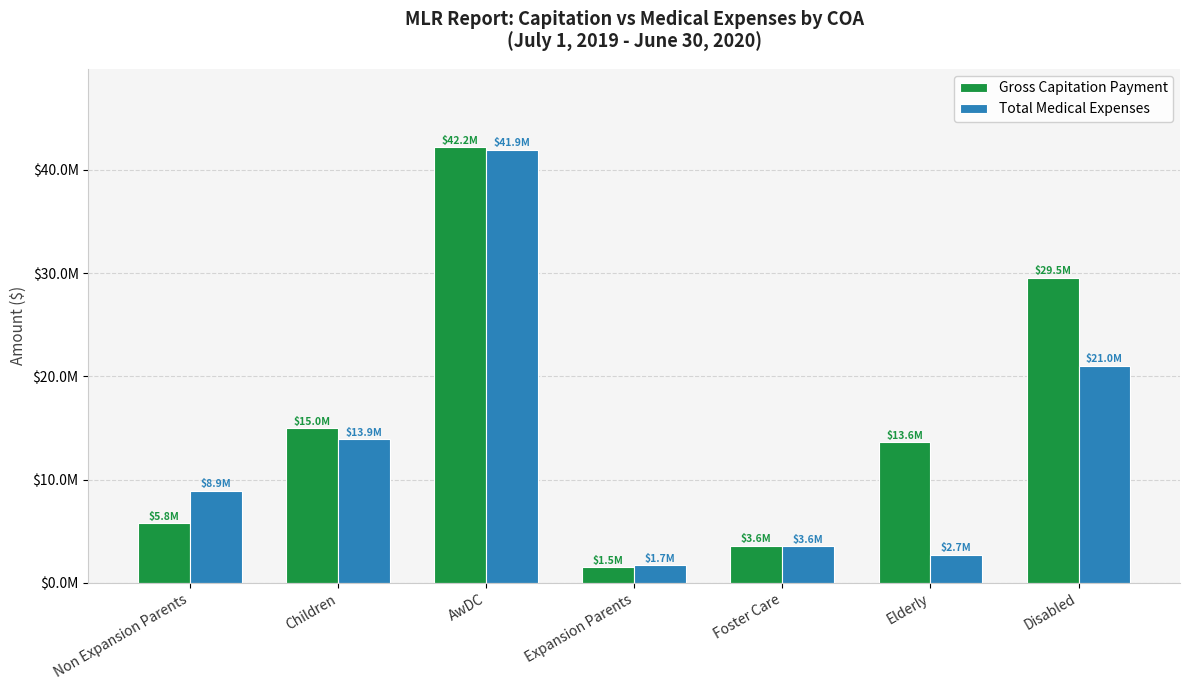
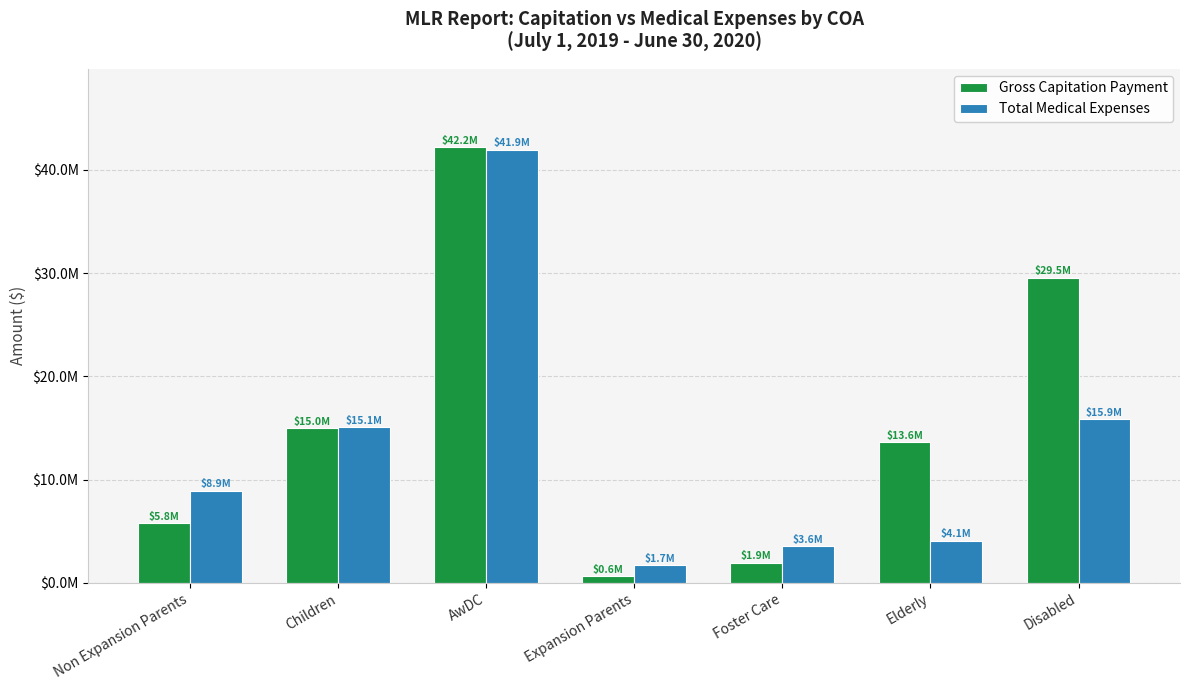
  {
    "Gross Capitation Payment": {
      "Non Expansion Parents": "$5.8M",
      "Children": "$15.0M",
      "AwDC": "$42.2M",
-     "Expansion Parents": "$1.5M",
-     "Foster Care": "$3.6M",
+     "Expansion Parents": "$0.6M",
+     "Foster Care": "$1.9M",
      "Elderly": "$13.6M",
      "Disabled": "$29.5M"
    },
    "Total Medical Expenses": {
      "Non Expansion Parents": "$8.9M",
-     "Children": "$13.9M",
+     "Children": "$15.1M",
      "AwDC": "$41.9M",
      "Expansion Parents": "$1.7M",
      "Foster Care": "$3.6M",
-     "Elderly": "$2.7M",
-     "Disabled": "$21.0M"
+     "Elderly": "$4.1M",
+     "Disabled": "$15.9M"
    }
  }
